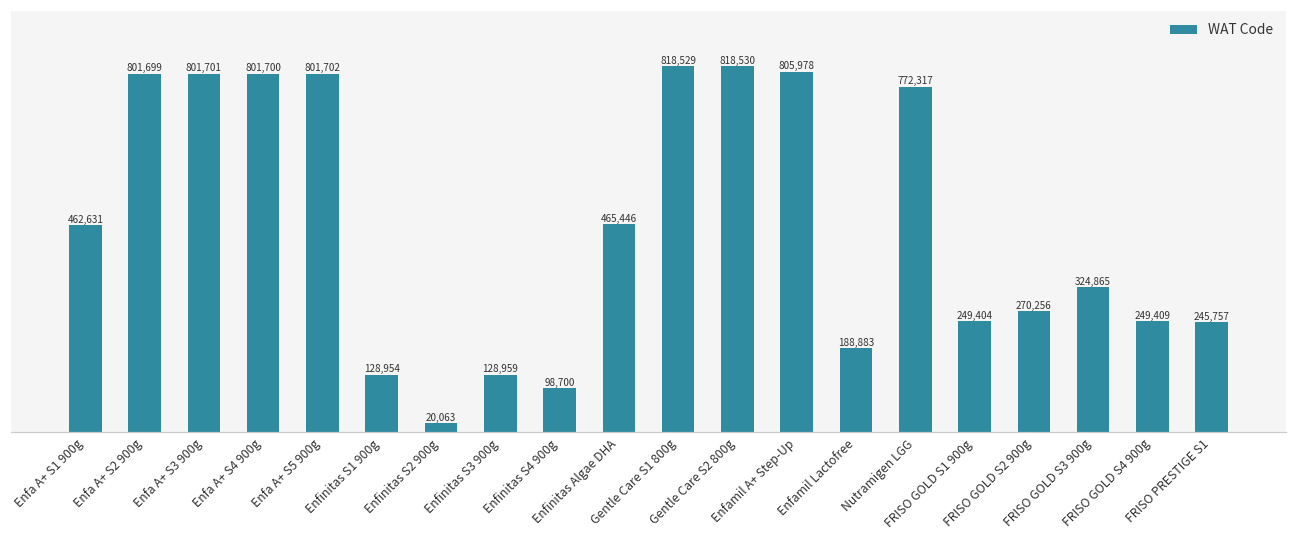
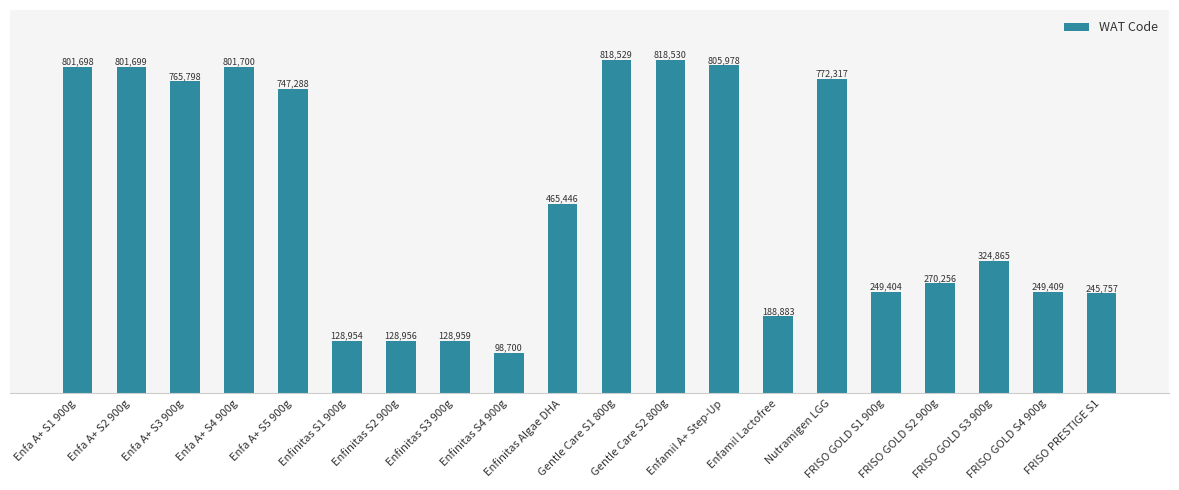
  {
-   "Enfa A+ S1 900g": "462,631",
+   "Enfa A+ S1 900g": "801,698",
    "Enfa A+ S2 900g": "801,699",
-   "Enfa A+ S3 900g": "801,701",
+   "Enfa A+ S3 900g": "765,798",
    "Enfa A+ S4 900g": "801,700",
-   "Enfa A+ S5 900g": "801,702",
+   "Enfa A+ S5 900g": "747,288",
    "Enfinitas S1 900g": "128,954",
-   "Enfinitas S2 900g": "20,063",
+   "Enfinitas S2 900g": "128,956",
    "Enfinitas S3 900g": "128,959",
    "Enfinitas S4 900g": "98,700",
    "Enfinitas Algae DHA": "465,446",
    "Gentle Care S1 800g": "818,529",
    "Gentle Care S2 800g": "818,530",
    "Enfamil A+ Step-Up": "805,978",
    "Enfamil Lactofree": "188,883",
    "Nutramigen LGG": "772,317",
    "FRISO GOLD S1 900g": "249,404",
    "FRISO GOLD S2 900g": "270,256",
    "FRISO GOLD S3 900g": "324,865",
    "FRISO GOLD S4 900g": "249,409",
    "FRISO PRESTIGE S1": "245,757"
  }
